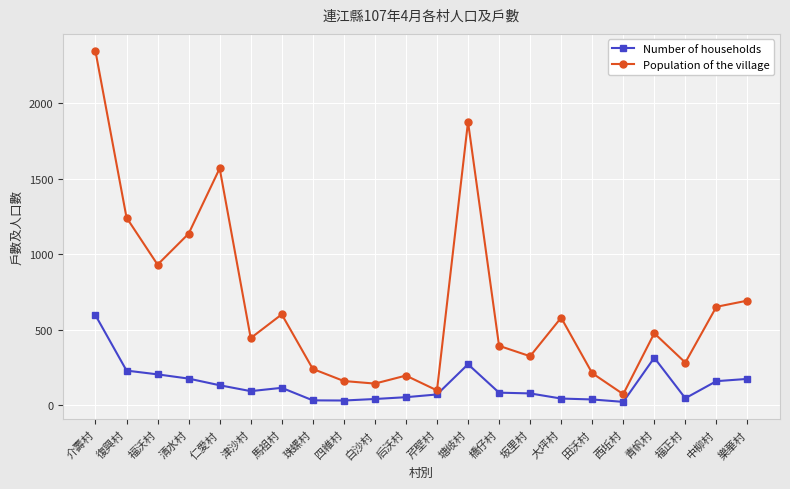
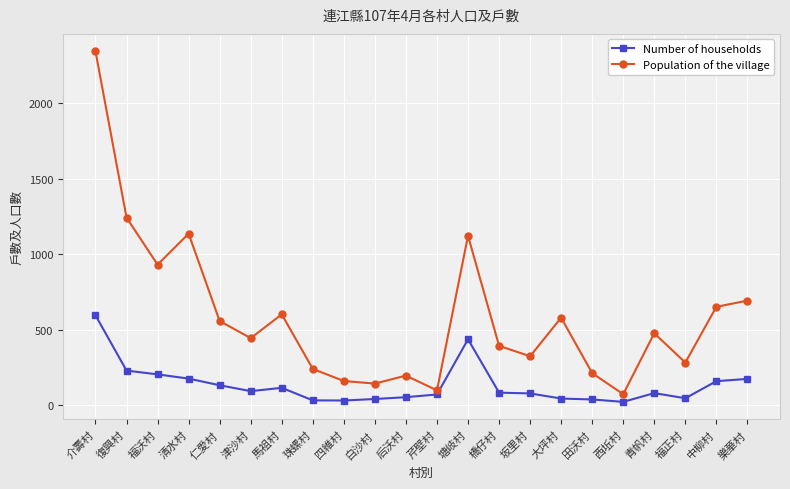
  {
    "Number of households": {
      "介壽村": 600,
      "復興村": 230,
      "福沃村": 210,
      "清水村": 180,
      "仁愛村": 130,
      "津沙村": 90,
      "馬祖村": 120,
      "珠螺村": 30,
      "四維村": 30,
      "白沙村": 40,
      "后沃村": 50,
      "芹壁村": 70,
-     "塘岐村": 270,
+     "塘岐村": 440,
      "橋仔村": 80,
      "坂里村": 80,
      "大坪村": 50,
      "田沃村": 40,
      "西坵村": 20,
-     "青帆村": 320,
+     "青帆村": 80,
      "福正村": 50,
      "中柳村": 160,
      "樂華村": 180
    },
    "Population of the village": {
      "介壽村": 2340,
      "復興村": 1240,
      "福沃村": 930,
      "清水村": 1140,
-     "仁愛村": 1570,
+     "仁愛村": 560,
      "津沙村": 450,
      "馬祖村": 600,
      "珠螺村": 240,
      "四維村": 160,
      "白沙村": 140,
      "后沃村": 200,
      "芹壁村": 100,
-     "塘岐村": 1880,
+     "塘岐村": 1120,
      "橋仔村": 390,
      "坂里村": 330,
      "大坪村": 580,
      "田沃村": 210,
      "西坵村": 70,
      "青帆村": 480,
      "福正村": 280,
      "中柳村": 650,
      "樂華村": 690
    }
  }
